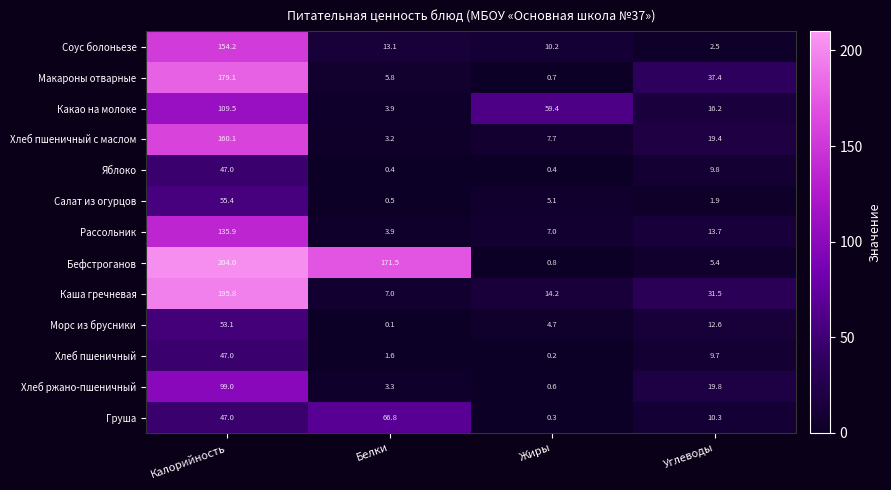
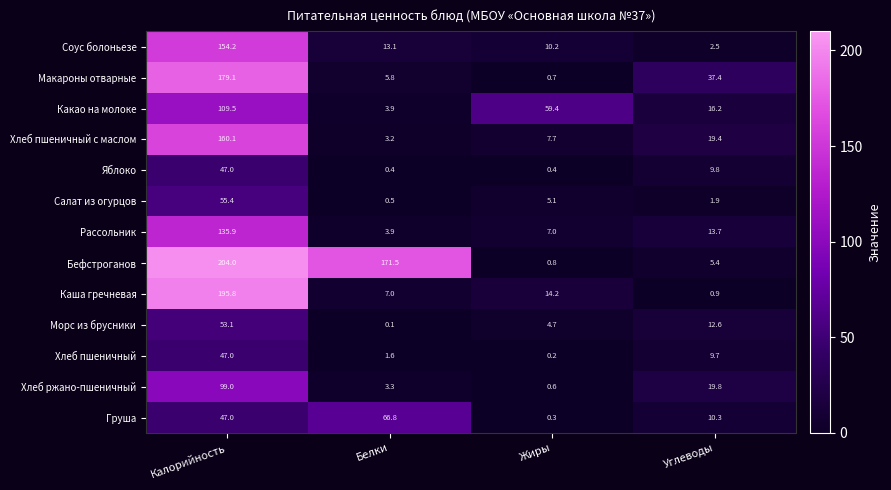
  {
    "Соус болоньезе": {
      "Калорийность": 154.2,
      "Белки": 13.1,
      "Жиры": 10.2,
      "Углеводы": 2.5
    },
    "Макароны отварные": {
      "Калорийность": 179.1,
      "Белки": 5.8,
      "Жиры": 0.7,
      "Углеводы": 37.4
    },
    "Какао на молоке": {
      "Калорийность": 109.5,
      "Белки": 3.9,
      "Жиры": 59.4,
      "Углеводы": 16.2
    },
    "Хлеб пшеничный с маслом": {
      "Калорийность": 160.1,
      "Белки": 3.2,
      "Жиры": 7.7,
      "Углеводы": 19.4
    },
    "Яблоко": {
      "Калорийность": 47.0,
      "Белки": 0.4,
      "Жиры": 0.4,
      "Углеводы": 9.8
    },
    "Салат из огурцов": {
      "Калорийность": 55.4,
      "Белки": 0.5,
      "Жиры": 5.1,
      "Углеводы": 1.9
    },
    "Рассольник": {
      "Калорийность": 135.9,
      "Белки": 3.9,
      "Жиры": 7.0,
      "Углеводы": 13.7
    },
    "Бефстроганов": {
      "Калорийность": 204.0,
      "Белки": 171.5,
      "Жиры": 0.8,
      "Углеводы": 5.4
    },
    "Каша гречневая": {
      "Калорийность": 195.8,
      "Белки": 7.0,
      "Жиры": 14.2,
-     "Углеводы": 31.5
+     "Углеводы": 0.9
    },
    "Морс из брусники": {
      "Калорийность": 53.1,
      "Белки": 0.1,
      "Жиры": 4.7,
      "Углеводы": 12.6
    },
    "Хлеб пшеничный": {
      "Калорийность": 47.0,
      "Белки": 1.6,
      "Жиры": 0.2,
      "Углеводы": 9.7
    },
    "Хлеб ржано-пшеничный": {
      "Калорийность": 99.0,
      "Белки": 3.3,
      "Жиры": 0.6,
      "Углеводы": 19.8
    },
    "Груша": {
      "Калорийность": 47.0,
      "Белки": 66.8,
      "Жиры": 0.3,
      "Углеводы": 10.3
    }
  }
